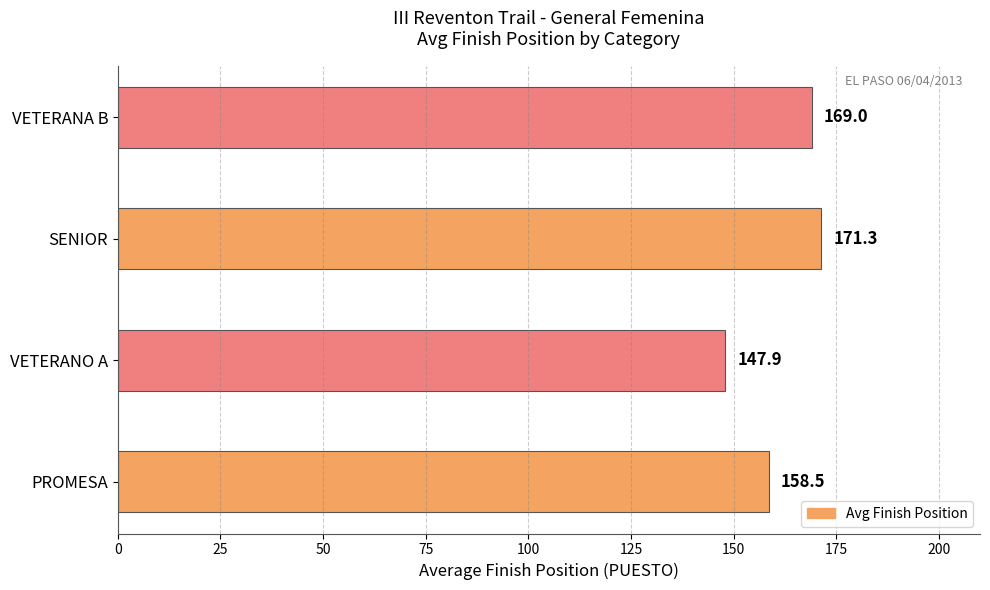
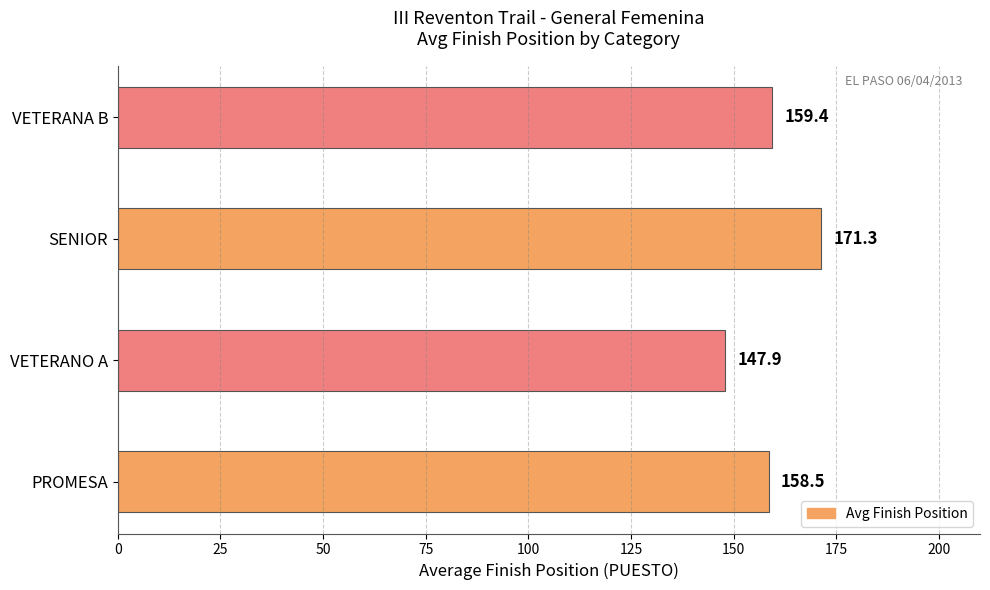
  {
-   "VETERANA B": 169.0,
+   "VETERANA B": 159.4,
    "SENIOR": 171.3,
    "VETERANO A": 147.9,
    "PROMESA": 158.5
  }
